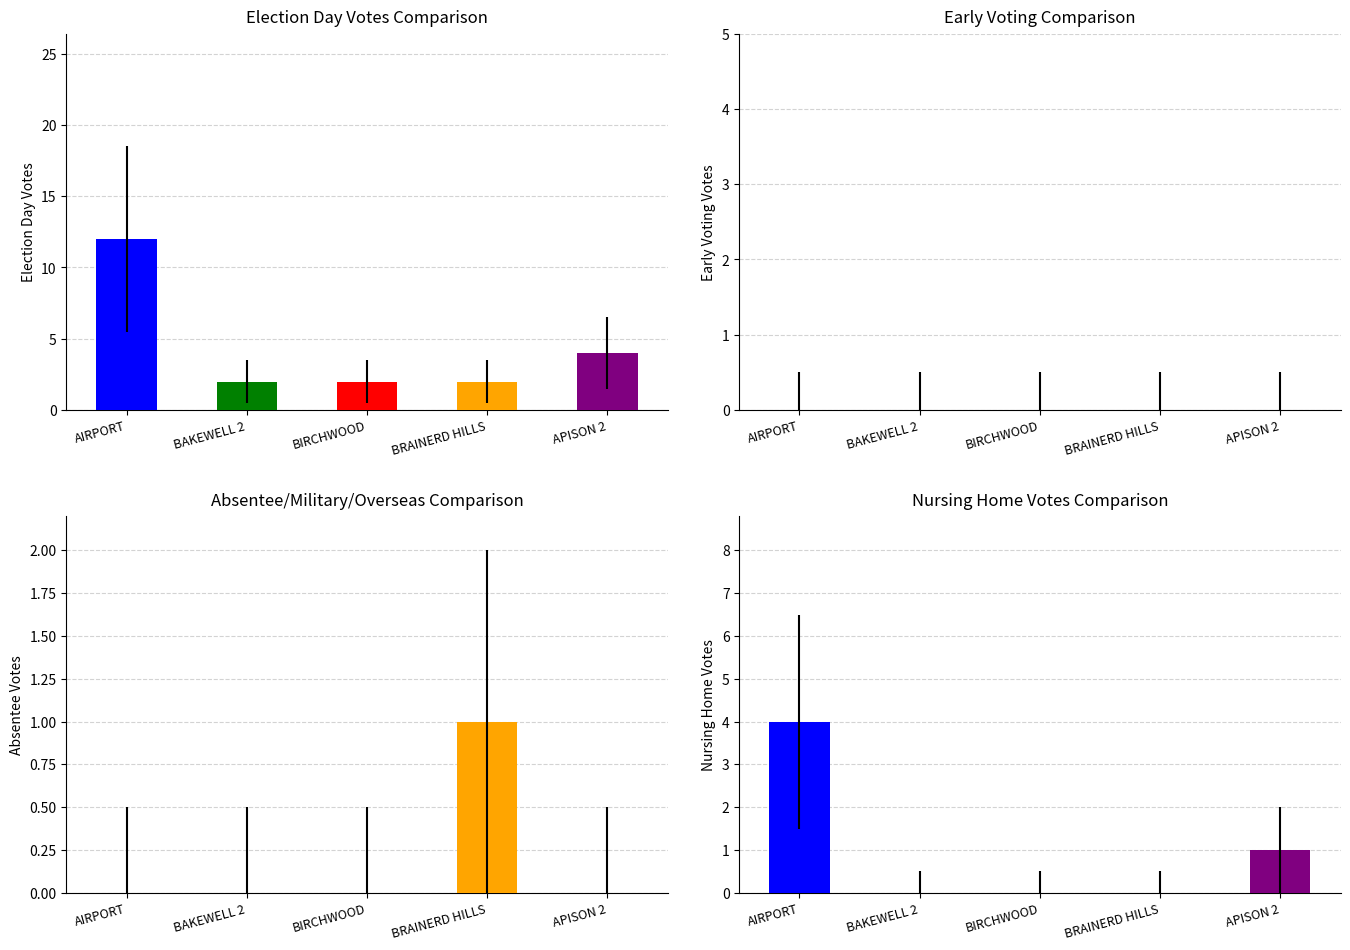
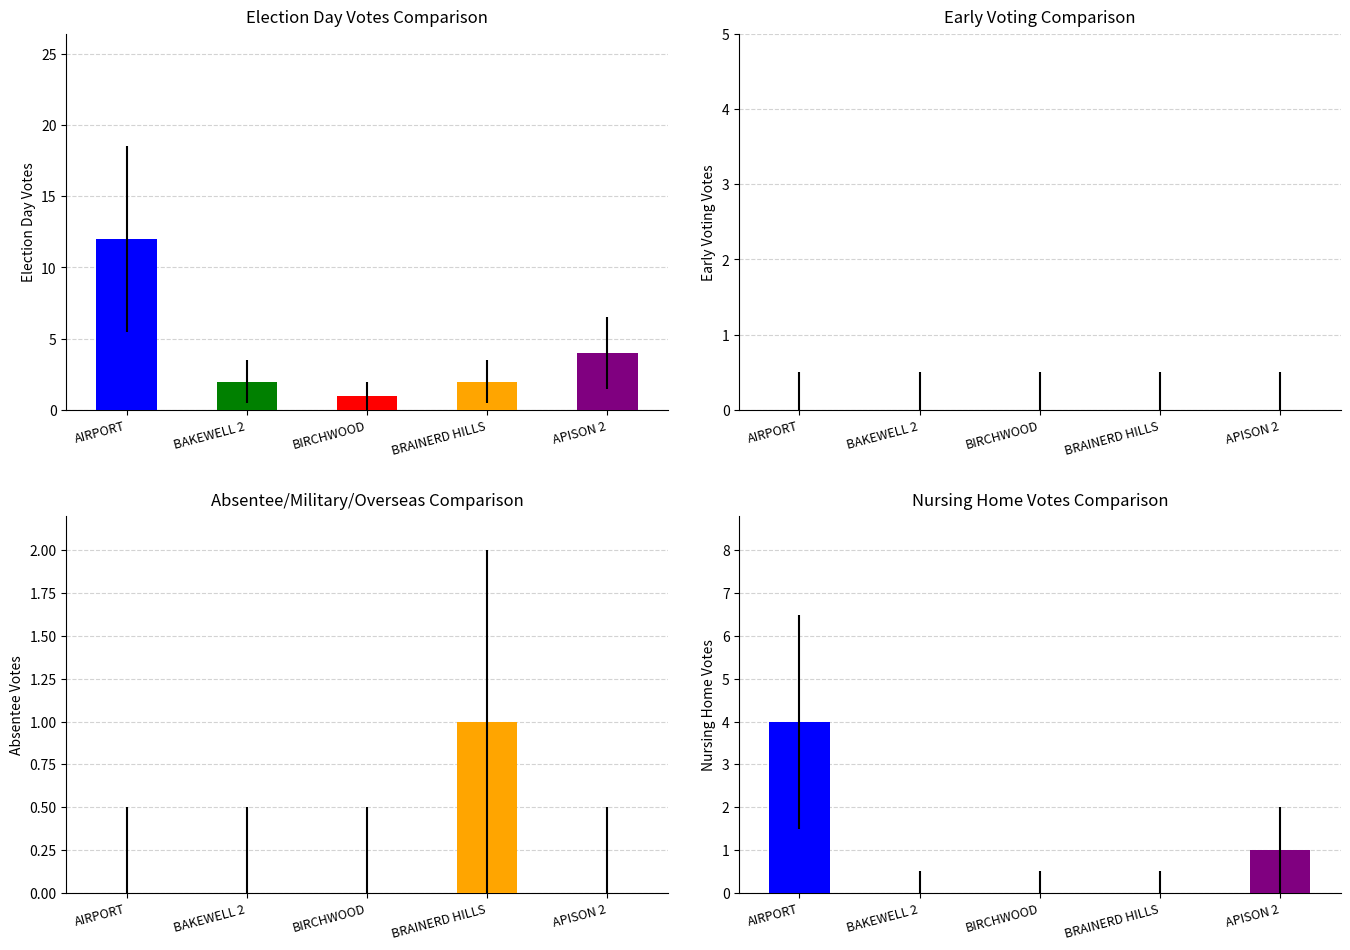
  {
    "Election Day Votes Comparison": {
      "AIRPORT": 12,
      "BAKEWELL 2": 2,
-     "BIRCHWOOD": 2,
+     "BIRCHWOOD": 1,
      "BRAINERD HILLS": 2,
      "APISON 2": 4
    },
    "Early Voting Comparison": {
      "AIRPORT": 0.0,
      "BAKEWELL 2": 0.0,
      "BIRCHWOOD": 0.0,
      "BRAINERD HILLS": 0.0,
      "APISON 2": 0.0
    },
    "Absentee/Military/Overseas Comparison": {
      "AIRPORT": 0.00,
      "BAKEWELL 2": 0.00,
      "BIRCHWOOD": 0.00,
      "BRAINERD HILLS": 1.00,
      "APISON 2": 0.00
    },
    "Nursing Home Votes Comparison": {
      "AIRPORT": 4.0,
      "BAKEWELL 2": 0.0,
      "BIRCHWOOD": 0.0,
      "BRAINERD HILLS": 0.0,
      "APISON 2": 1.0
    }
  }
